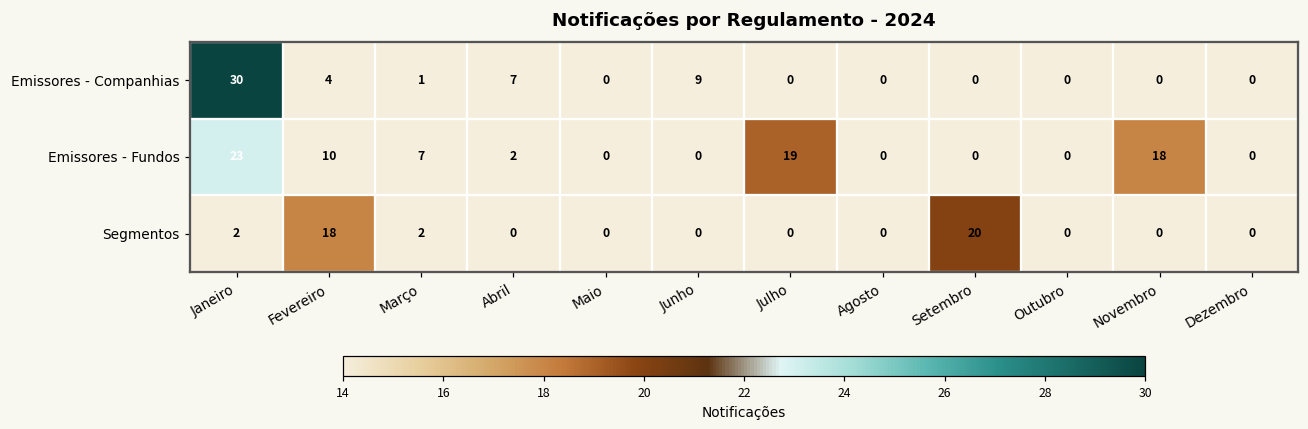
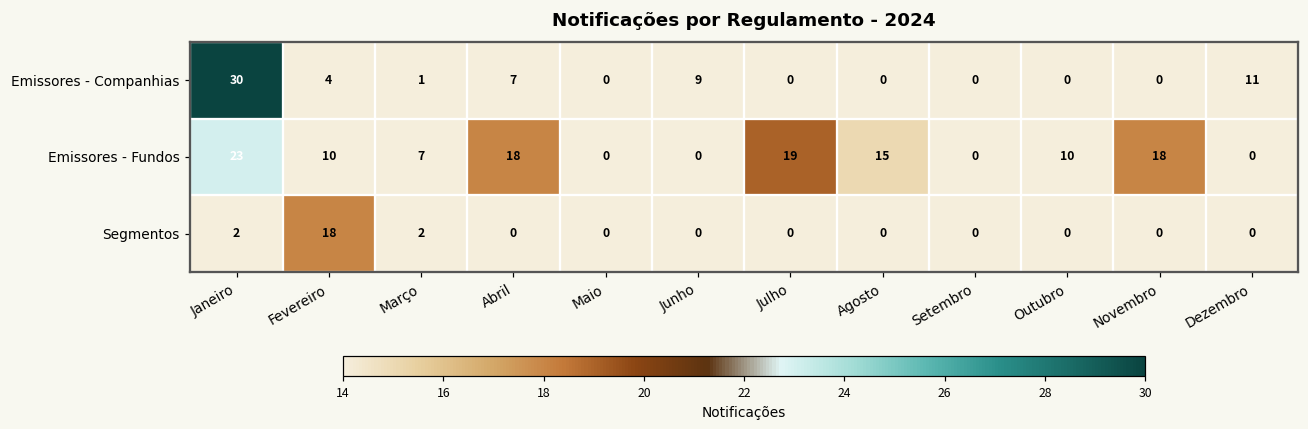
  {
    "Emissores - Companhias": {
      "Janeiro": 30,
      "Fevereiro": 4,
      "Março": 1,
      "Abril": 7,
      "Maio": 0,
      "Junho": 9,
      "Julho": 0,
      "Agosto": 0,
      "Setembro": 0,
      "Outubro": 0,
      "Novembro": 0,
-     "Dezembro": 0
+     "Dezembro": 11
    },
    "Emissores - Fundos": {
      "Fevereiro": 10,
      "Março": 7,
-     "Abril": 2,
+     "Abril": 18,
      "Maio": 0,
      "Junho": 0,
      "Julho": 19,
-     "Agosto": 0,
+     "Agosto": 15,
      "Setembro": 0,
-     "Outubro": 0,
+     "Outubro": 10,
      "Novembro": 18,
      "Dezembro": 0
    },
    "Segmentos": {
      "Janeiro": 2,
      "Fevereiro": 18,
      "Março": 2,
      "Abril": 0,
      "Maio": 0,
      "Junho": 0,
      "Julho": 0,
      "Agosto": 0,
-     "Setembro": 20,
+     "Setembro": 0,
      "Outubro": 0,
      "Novembro": 0,
      "Dezembro": 0
    }
  }
